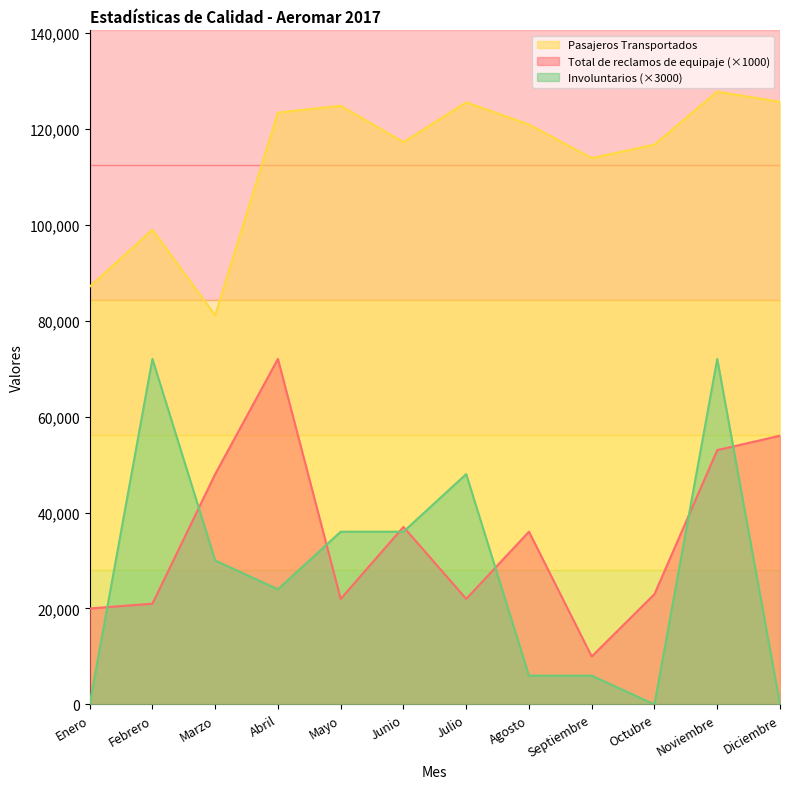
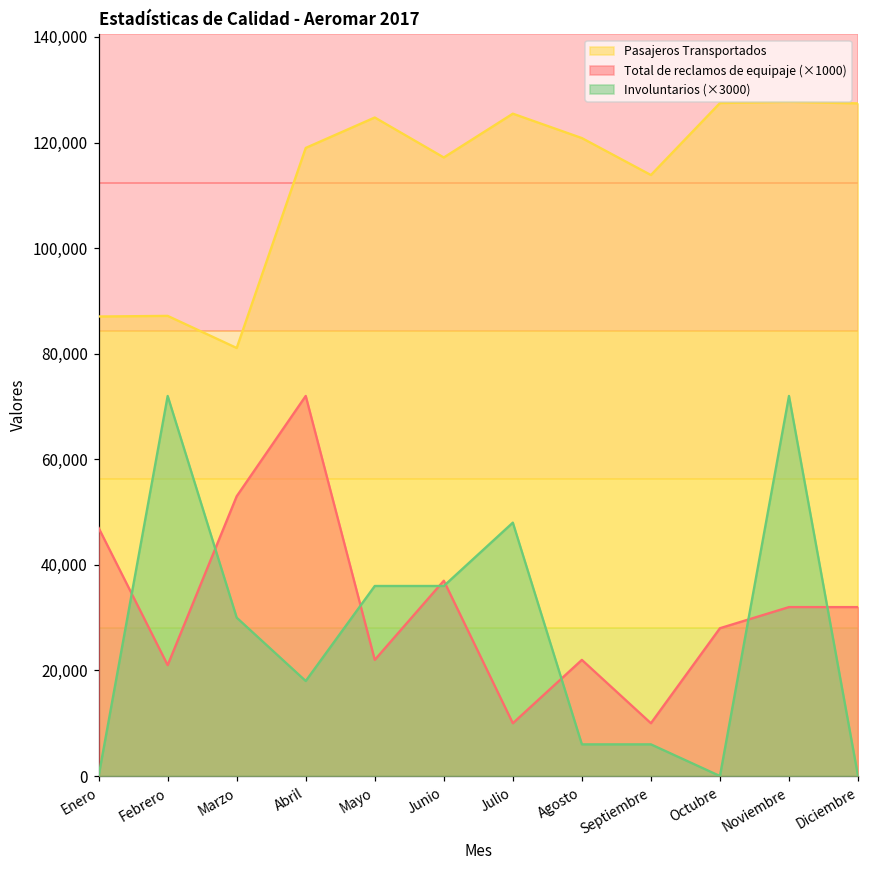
  {
    "Pasajeros Transportados": {
      "Enero": "87,000",
-     "Febrero": "99,000",
+     "Febrero": "87,000",
      "Marzo": "81,000",
-     "Abril": "123,000",
+     "Abril": "119,000",
      "Mayo": "125,000",
      "Junio": "117,000",
      "Julio": "125,000",
      "Agosto": "121,000",
      "Septiembre": "114,000",
-     "Octubre": "117,000",
+     "Octubre": "127,000",
      "Noviembre": "128,000",
-     "Diciembre": "126,000"
+     "Diciembre": "127,000"
    },
    "Total de reclamos de equipaje (×1000)": {
-     "Enero": "20,000",
+     "Enero": "47,000",
      "Febrero": "21,000",
-     "Marzo": "48,000",
+     "Marzo": "53,000",
      "Abril": "72,000",
      "Mayo": "22,000",
      "Junio": "37,000",
-     "Julio": "22,000",
-     "Agosto": "36,000",
+     "Julio": "10,000",
+     "Agosto": "22,000",
      "Septiembre": "10,000",
-     "Octubre": "23,000",
-     "Noviembre": "53,000",
-     "Diciembre": "56,000"
+     "Octubre": "28,000",
+     "Noviembre": "32,000",
+     "Diciembre": "32,000"
    },
    "Involuntarios (×3000)": {
      "Enero": "0",
      "Febrero": "72,000",
      "Marzo": "30,000",
-     "Abril": "24,000",
+     "Abril": "18,000",
      "Mayo": "36,000",
      "Junio": "36,000",
      "Julio": "48,000",
      "Agosto": "6,000",
      "Septiembre": "6,000",
      "Octubre": "0",
      "Noviembre": "72,000",
      "Diciembre": "0"
    }
  }
